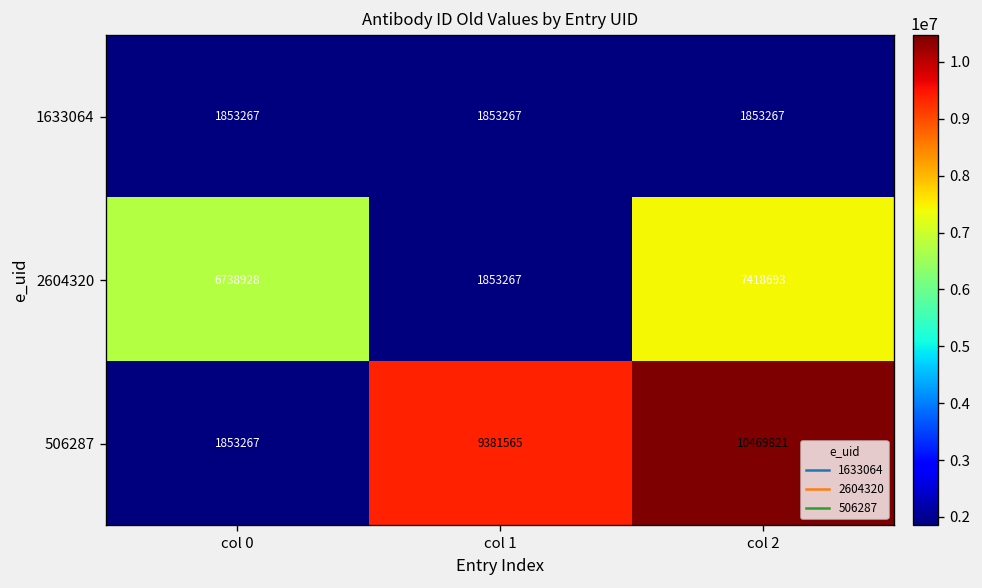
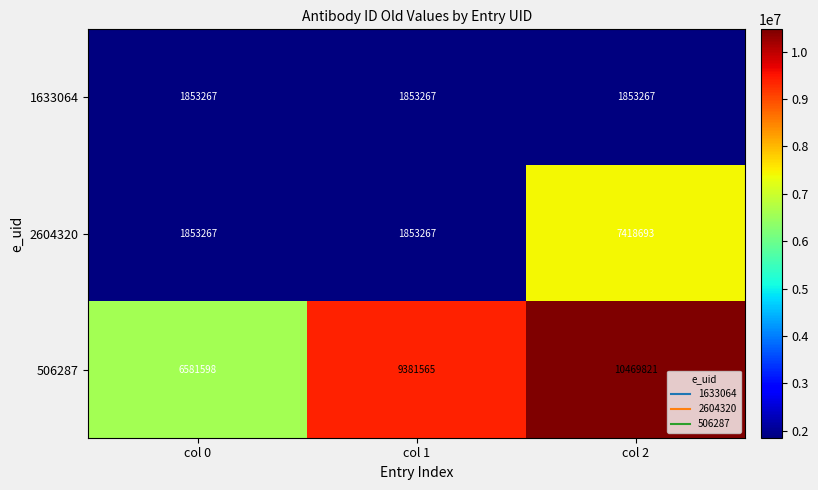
  {
    "1633064": {
      "col 0": 1853267,
      "col 1": 1853267,
      "col 2": 1853267
    },
    "2604320": {
-     "col 0": 6738928,
+     "col 0": 1853267,
      "col 1": 1853267,
      "col 2": 7418693
    },
    "506287": {
-     "col 0": 1853267,
+     "col 0": 6581598,
      "col 1": 9381565,
      "col 2": 10469821
    }
  }
